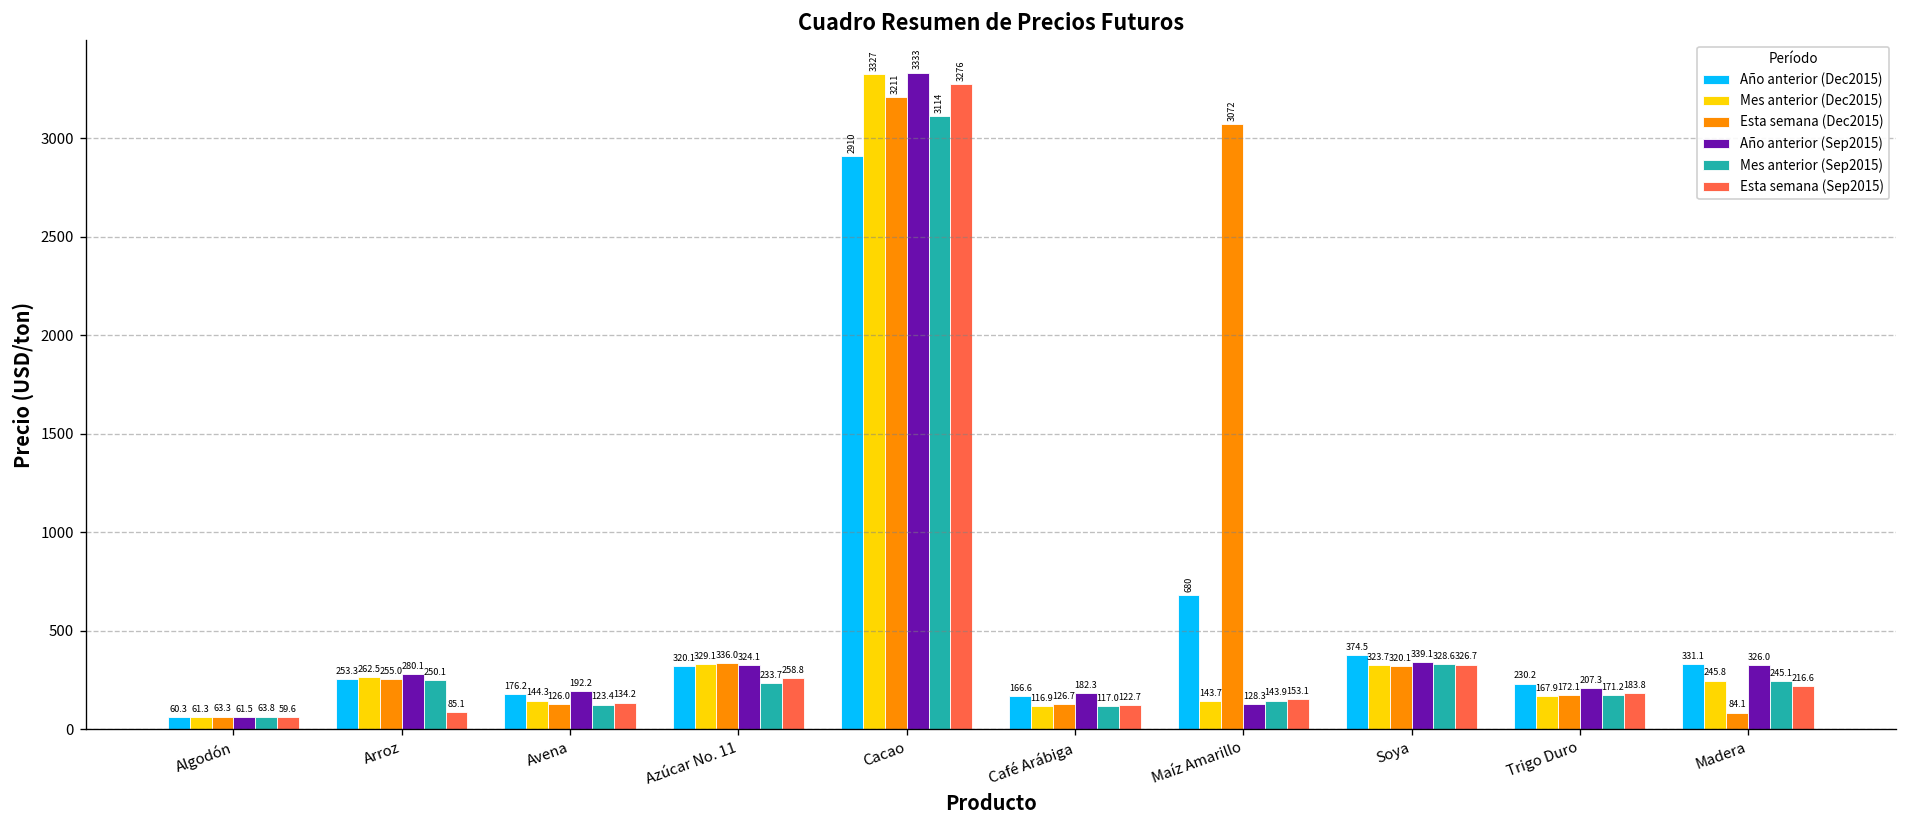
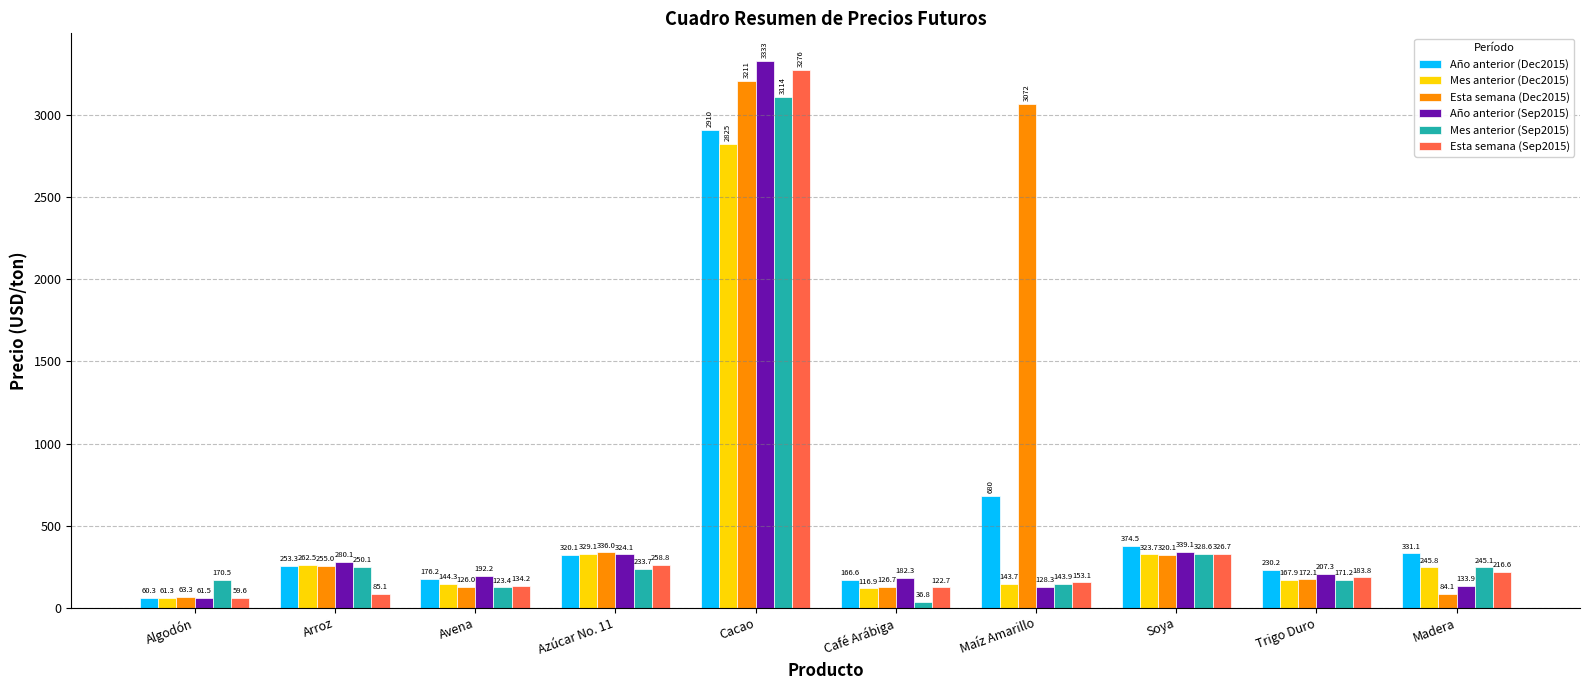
  {
    "Año anterior (Dec2015)": {
      "Algodón": 60.3,
      "Arroz": 253.3,
      "Avena": 176.2,
      "Azúcar No. 11": 320.1,
      "Cacao": 2910,
      "Café Arábiga": 166.6,
      "Maíz Amarillo": 680,
      "Soya": 374.5,
      "Trigo Duro": 230.2,
      "Madera": 331.1
    },
    "Mes anterior (Dec2015)": {
      "Algodón": 61.3,
      "Arroz": 262.5,
      "Avena": 144.3,
      "Azúcar No. 11": 329.1,
-     "Cacao": 3327,
+     "Cacao": 2825,
      "Café Arábiga": 116.9,
      "Maíz Amarillo": 143.7,
      "Soya": 323.7,
      "Trigo Duro": 167.9,
      "Madera": 245.8
    },
    "Esta semana (Dec2015)": {
      "Algodón": 63.3,
      "Arroz": 255.0,
      "Avena": 126.0,
      "Azúcar No. 11": 336.0,
      "Cacao": 3211,
      "Café Arábiga": 126.7,
      "Maíz Amarillo": 3072,
      "Soya": 320.1,
      "Trigo Duro": 172.1,
      "Madera": 84.1
    },
    "Año anterior (Sep2015)": {
      "Algodón": 61.5,
      "Arroz": 280.1,
      "Avena": 192.2,
      "Azúcar No. 11": 324.1,
      "Cacao": 3333,
      "Café Arábiga": 182.3,
      "Maíz Amarillo": 128.3,
      "Soya": 339.1,
      "Trigo Duro": 207.3,
-     "Madera": 326.0
+     "Madera": 133.9
    },
    "Mes anterior (Sep2015)": {
-     "Algodón": 63.8,
+     "Algodón": 170.5,
      "Arroz": 250.1,
      "Avena": 123.4,
      "Azúcar No. 11": 233.7,
      "Cacao": 3114,
-     "Café Arábiga": 117.0,
+     "Café Arábiga": 36.8,
      "Maíz Amarillo": 143.9,
      "Soya": 328.6,
      "Trigo Duro": 171.2,
      "Madera": 245.1
    },
    "Esta semana (Sep2015)": {
      "Algodón": 59.6,
      "Arroz": 85.1,
      "Avena": 134.2,
      "Azúcar No. 11": 258.8,
      "Cacao": 3276,
      "Café Arábiga": 122.7,
      "Maíz Amarillo": 153.1,
      "Soya": 326.7,
      "Trigo Duro": 183.8,
      "Madera": 216.6
    }
  }
